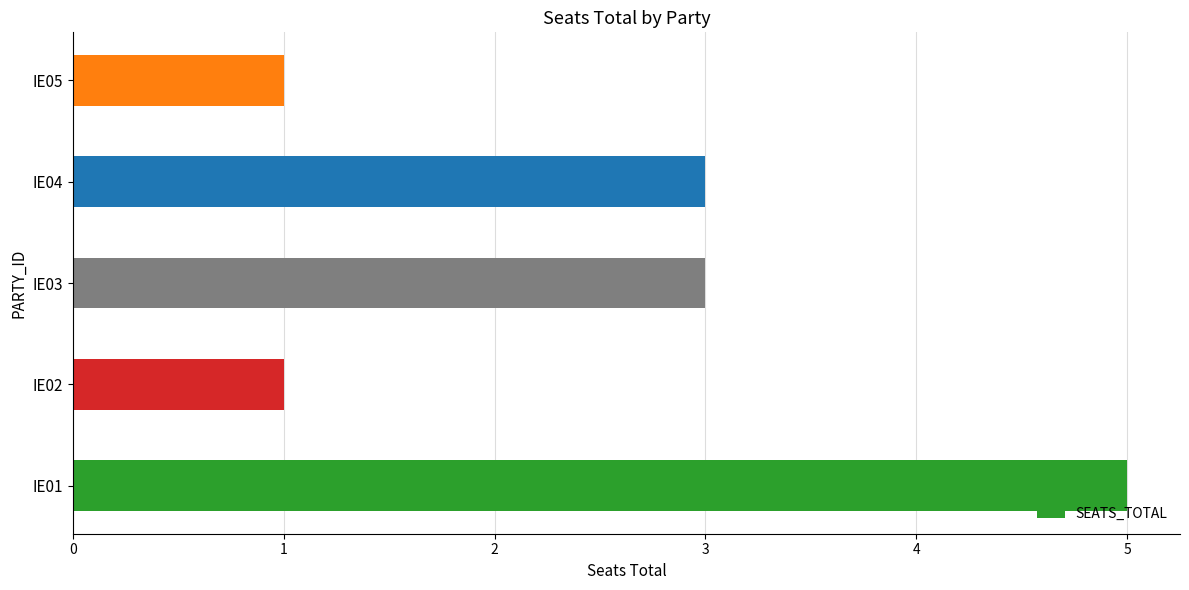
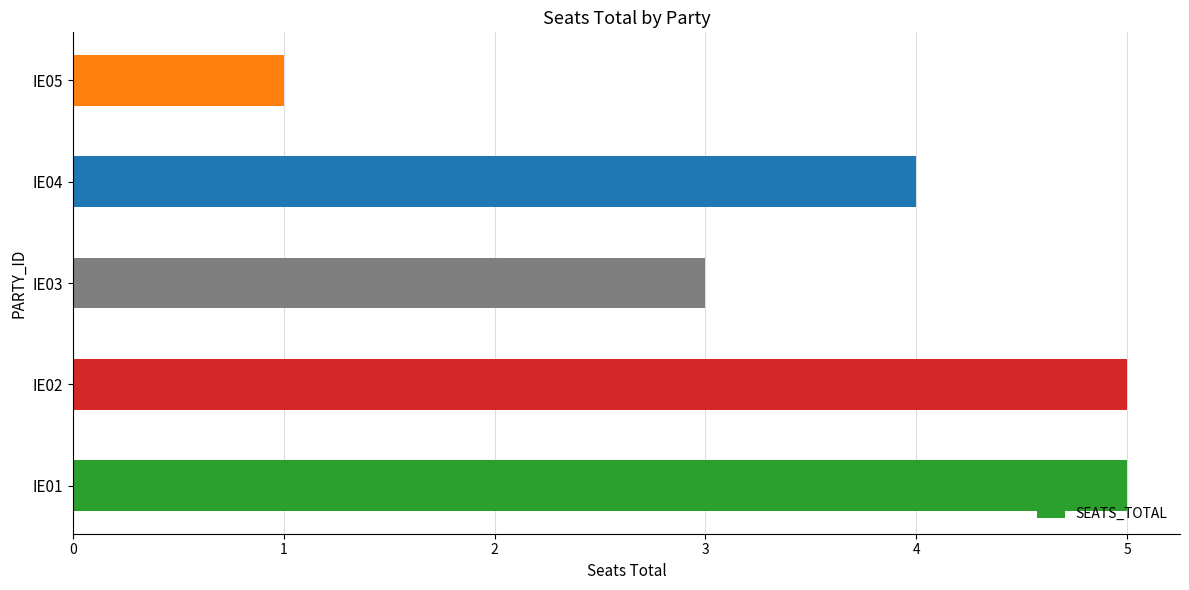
  {
    "IE05": 1,
-   "IE04": 3,
+   "IE04": 4,
    "IE03": 3,
-   "IE02": 1,
+   "IE02": 5,
    "IE01": 5
  }
